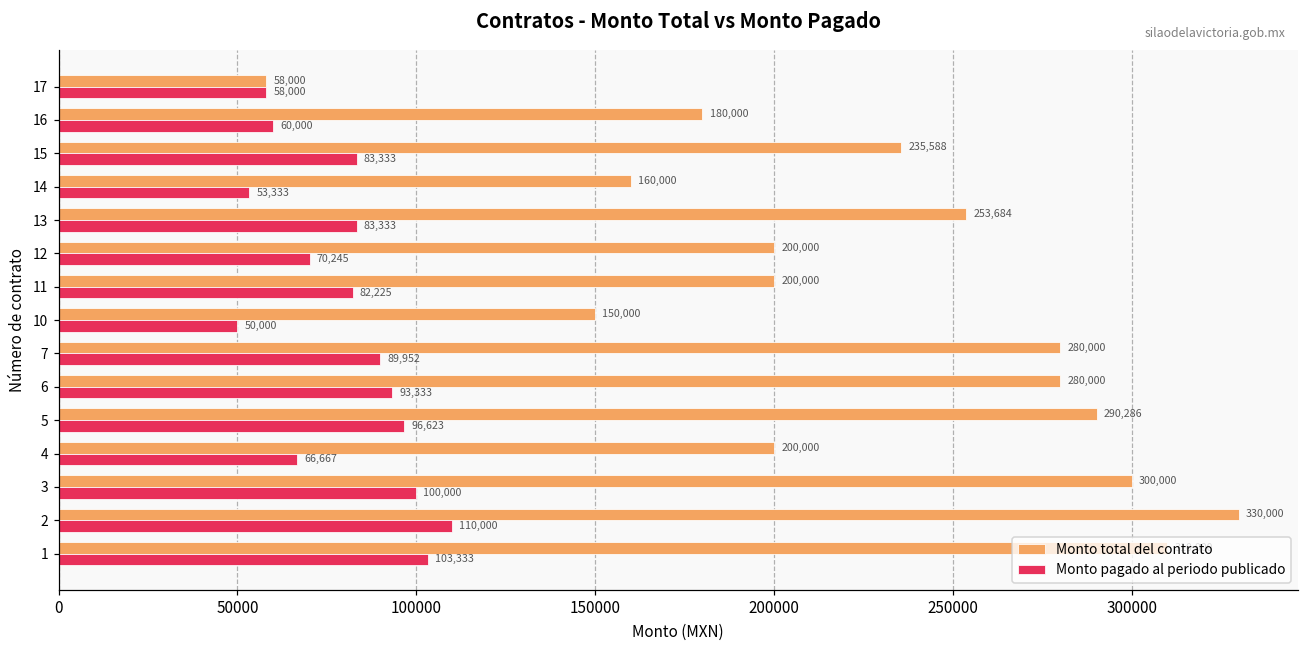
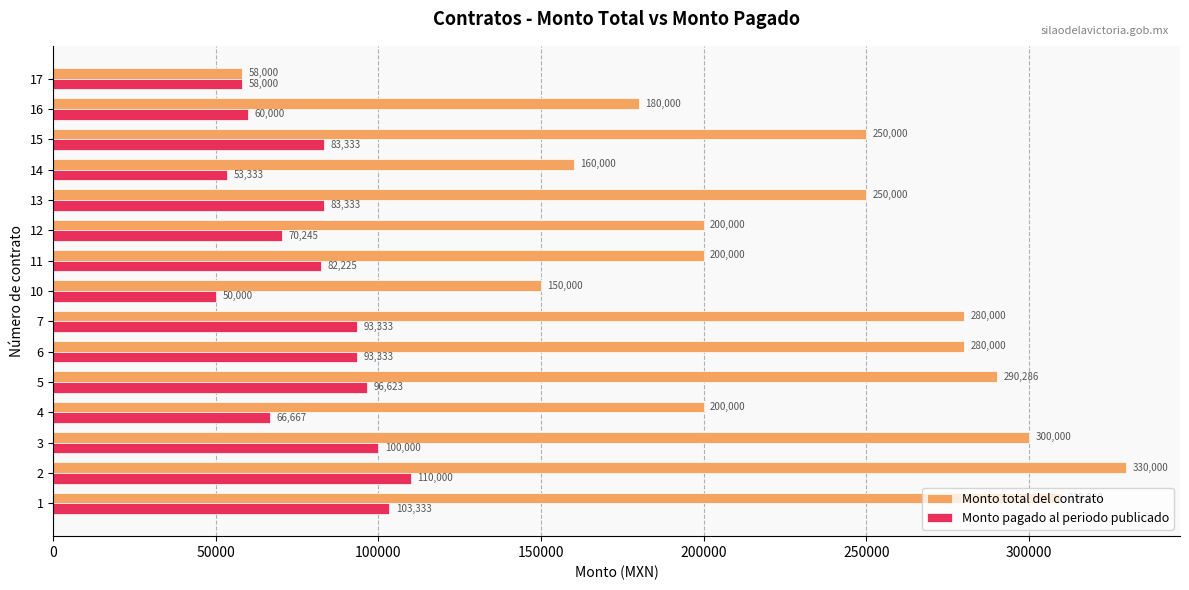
  {
    "Monto total del contrato": {
      "17": "58,000",
      "16": "180,000",
-     "15": "235,588",
+     "15": "250,000",
      "14": "160,000",
-     "13": "253,684",
+     "13": "250,000",
      "12": "200,000",
      "11": "200,000",
      "10": "150,000",
      "7": "280,000",
      "6": "280,000",
      "5": "290,286",
      "4": "200,000",
      "3": "300,000",
      "2": "330,000"
    },
    "Monto pagado al periodo publicado": {
      "17": "58,000",
      "16": "60,000",
      "15": "83,333",
      "14": "53,333",
      "13": "83,333",
      "12": "70,245",
      "11": "82,225",
      "10": "50,000",
-     "7": "89,952",
+     "7": "93,333",
      "6": "93,333",
      "5": "96,623",
      "4": "66,667",
      "3": "100,000",
      "2": "110,000",
      "1": "103,333"
    }
  }
